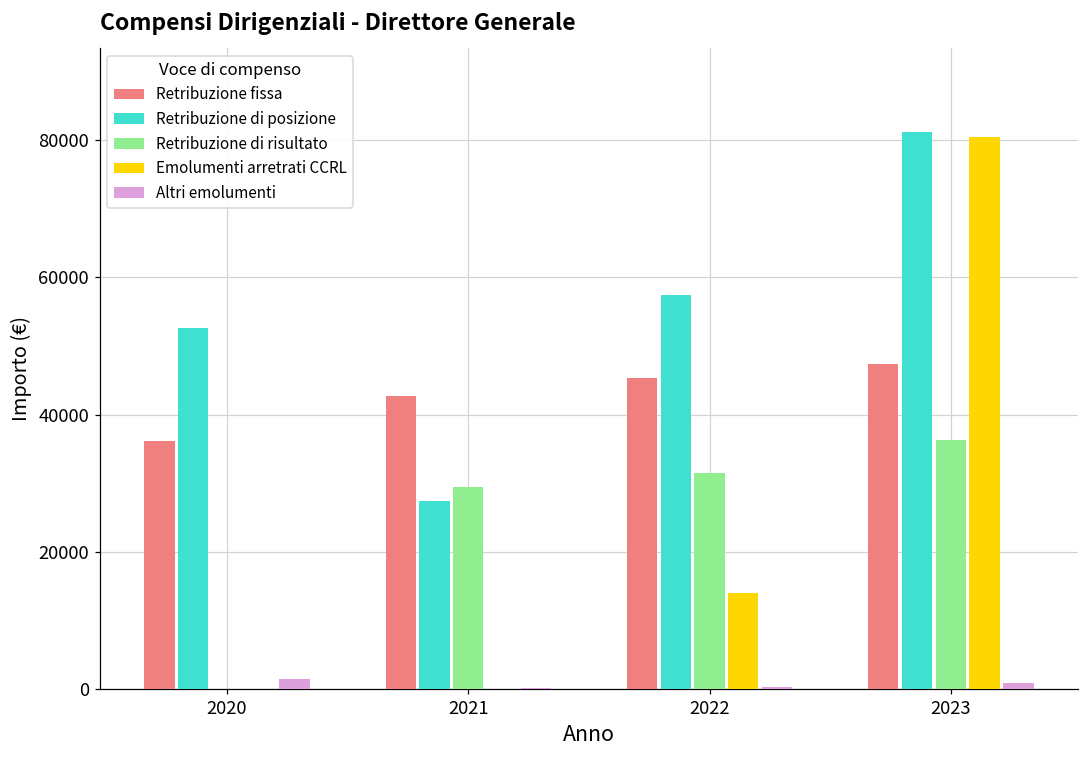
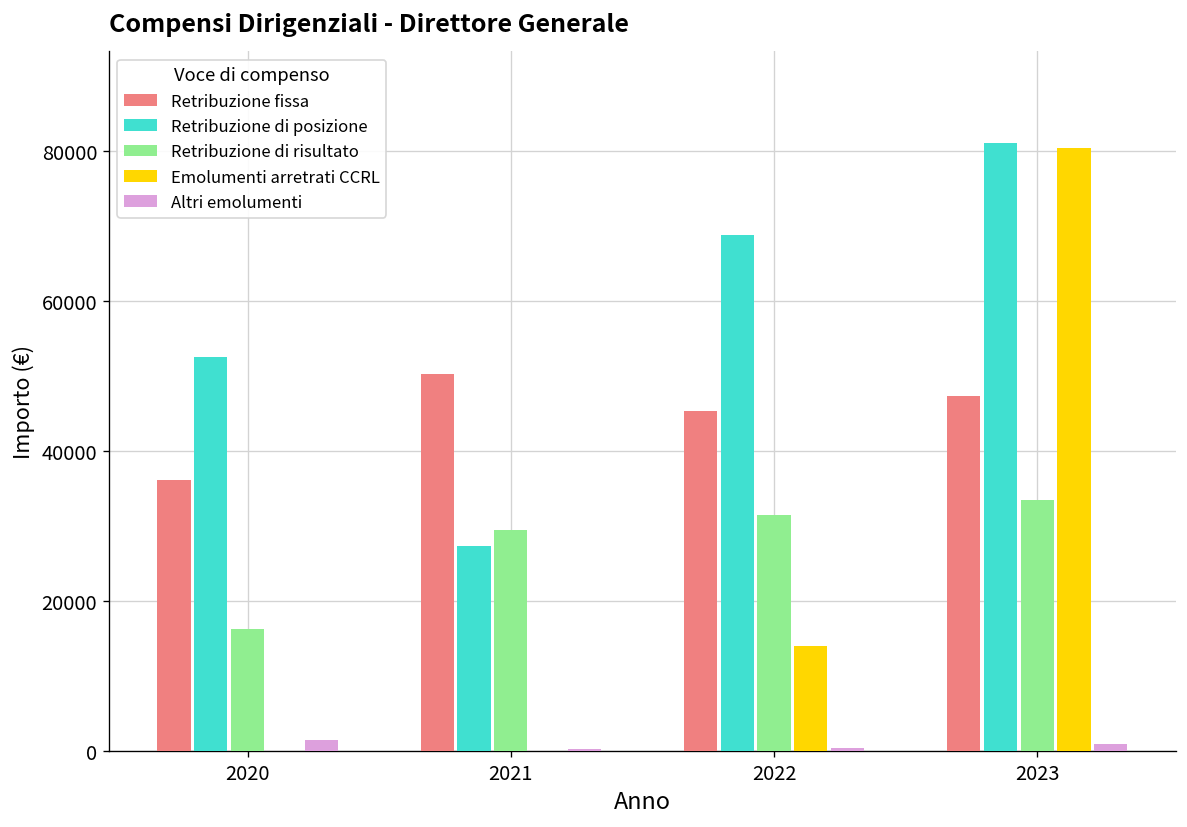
  {
    "Retribuzione fissa": {
      "2020": 36000,
-     "2021": 43000,
+     "2021": 50000,
      "2022": 45000,
      "2023": 47000
    },
    "Retribuzione di posizione": {
      "2020": 53000,
      "2021": 27000,
-     "2022": 57000,
+     "2022": 69000,
      "2023": 81000
    },
    "Retribuzione di risultato": {
-     "2020": 0,
+     "2020": 16000,
      "2021": 29000,
      "2022": 31000,
-     "2023": 36000
+     "2023": 34000
    },
    "Emolumenti arretrati CCRL": {
      "2020": 0,
      "2021": 0,
      "2022": 14000,
      "2023": 80000
    },
    "Altri emolumenti": {
      "2020": 2000,
      "2023": 1000
    }
  }
